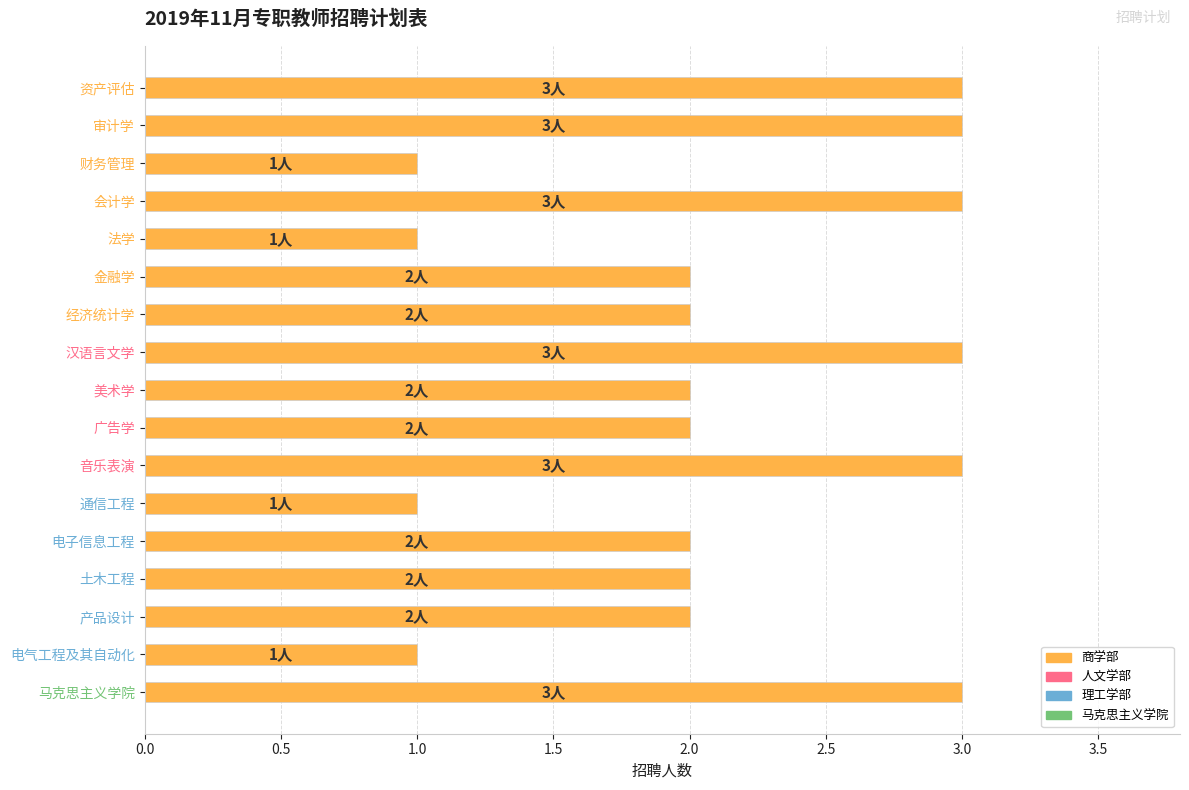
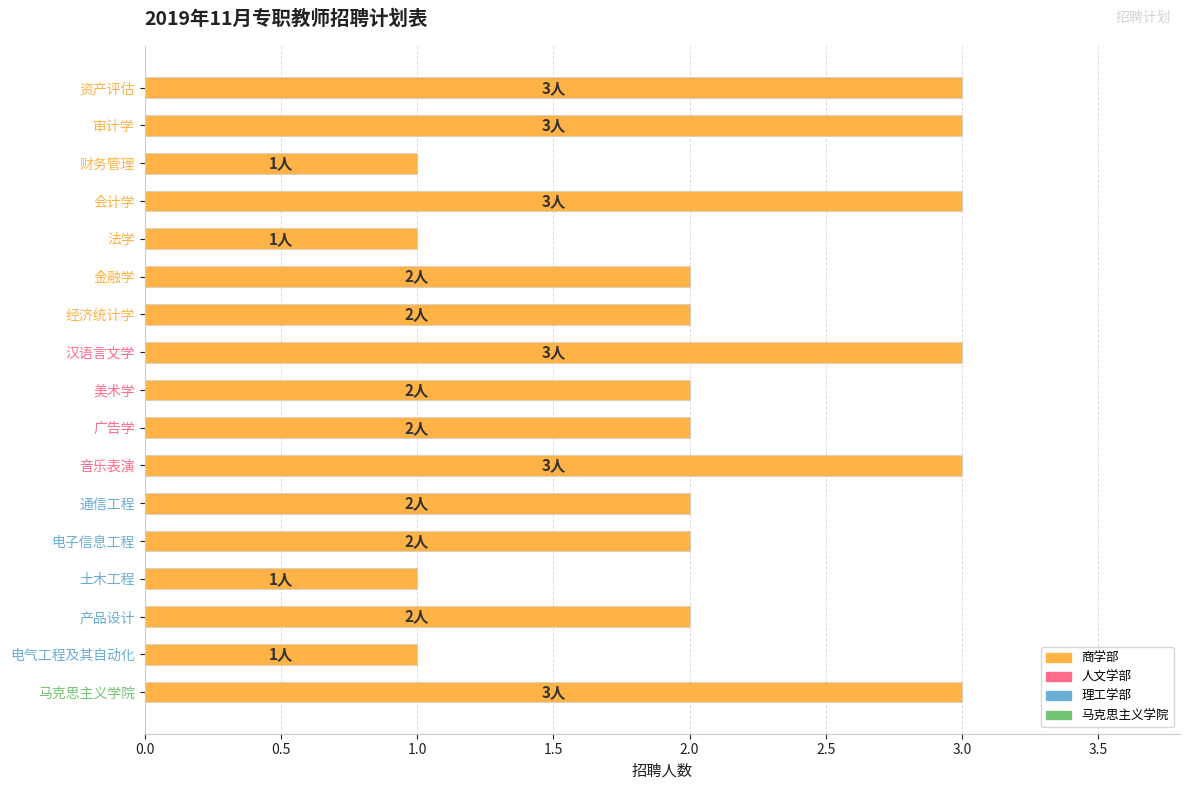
  {
    "资产评估": "3人",
    "审计学": "3人",
    "财务管理": "1人",
    "会计学": "3人",
    "法学": "1人",
    "金融学": "2人",
    "经济统计学": "2人",
    "汉语言文学": "3人",
    "美术学": "2人",
    "广告学": "2人",
    "音乐表演": "3人",
-   "通信工程": "1人",
+   "通信工程": "2人",
    "电子信息工程": "2人",
-   "土木工程": "2人",
+   "土木工程": "1人",
    "产品设计": "2人",
    "电气工程及其自动化": "1人",
    "马克思主义学院": "3人"
  }
